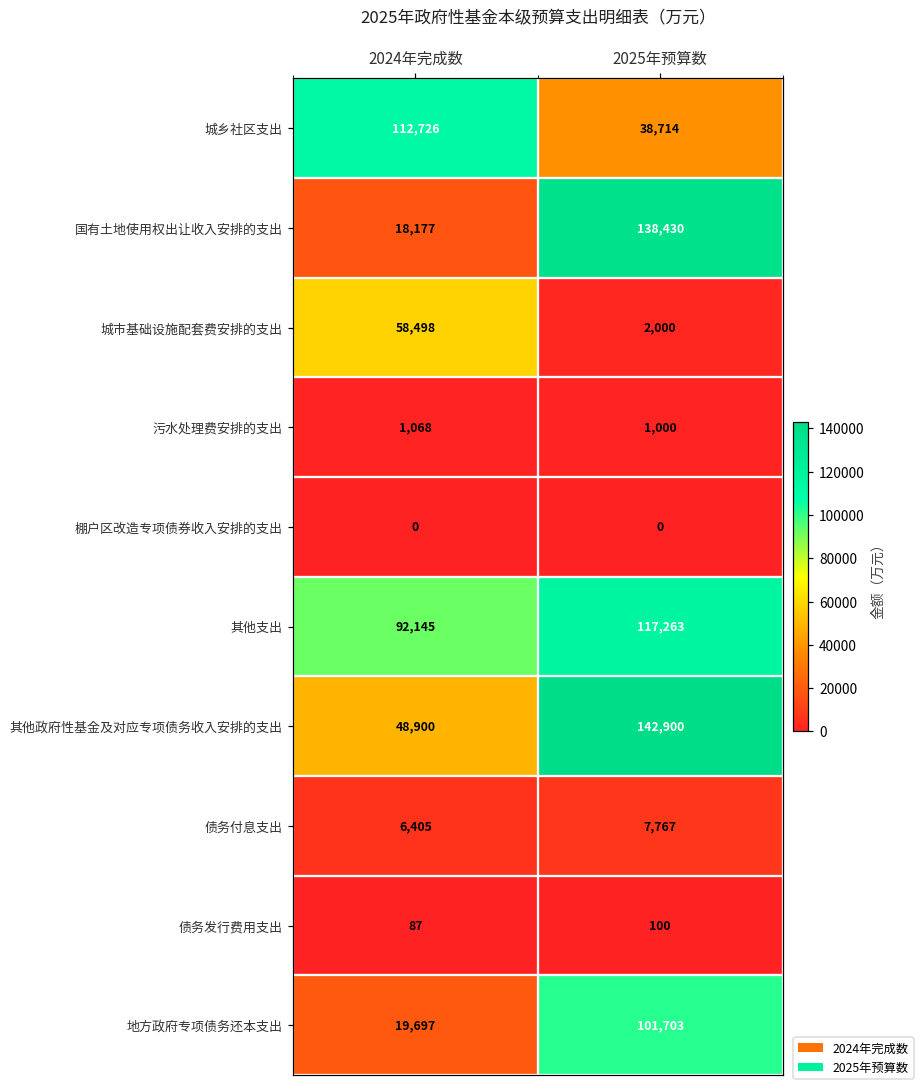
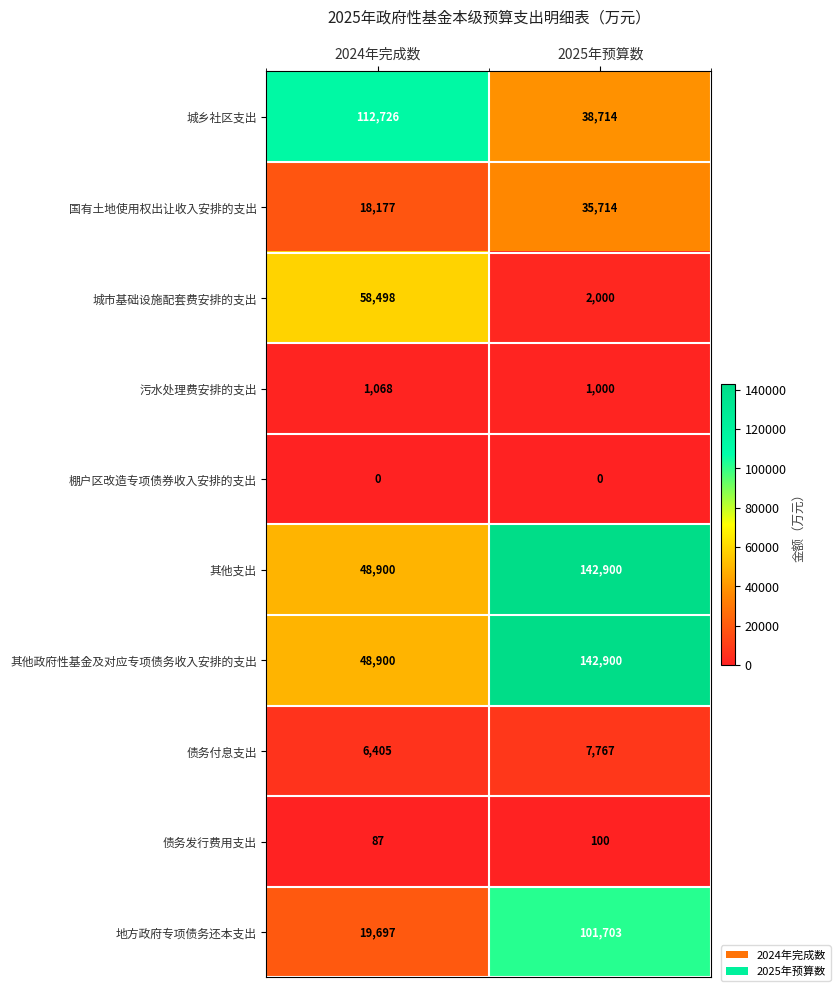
  {
    "城乡社区支出": {
      "2024年完成数": "112,726",
      "2025年预算数": "38,714"
    },
    "国有土地使用权出让收入安排的支出": {
      "2024年完成数": "18,177",
-     "2025年预算数": "138,430"
+     "2025年预算数": "35,714"
    },
    "城市基础设施配套费安排的支出": {
      "2024年完成数": "58,498",
      "2025年预算数": "2,000"
    },
    "污水处理费安排的支出": {
      "2024年完成数": "1,068",
      "2025年预算数": "1,000"
    },
    "棚户区改造专项债券收入安排的支出": {
      "2024年完成数": "0",
      "2025年预算数": "0"
    },
    "其他支出": {
-     "2024年完成数": "92,145",
-     "2025年预算数": "117,263"
+     "2024年完成数": "48,900",
+     "2025年预算数": "142,900"
    },
    "其他政府性基金及对应专项债务收入安排的支出": {
      "2024年完成数": "48,900",
      "2025年预算数": "142,900"
    },
    "债务付息支出": {
      "2024年完成数": "6,405",
      "2025年预算数": "7,767"
    },
    "债务发行费用支出": {
      "2024年完成数": "87",
      "2025年预算数": "100"
    },
    "地方政府专项债务还本支出": {
      "2024年完成数": "19,697",
      "2025年预算数": "101,703"
    }
  }
